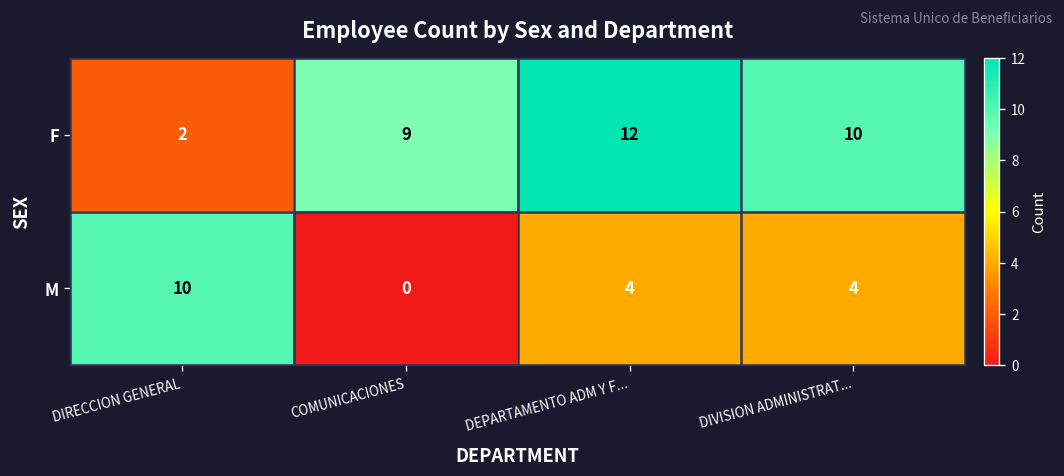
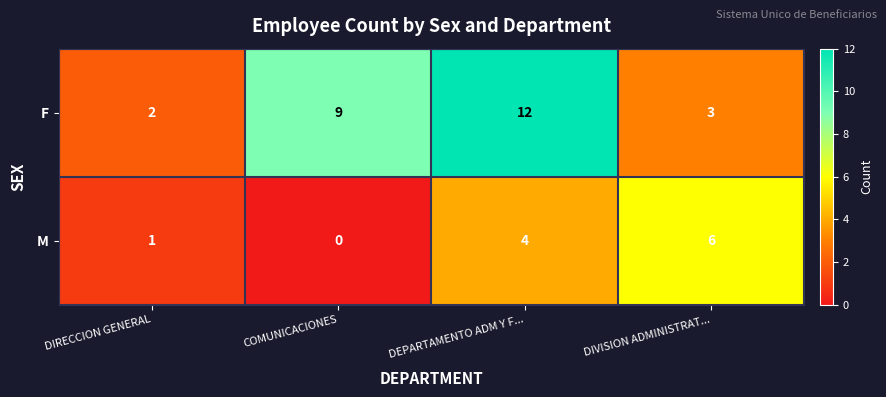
  {
    "F": {
      "DIRECCION GENERAL": 2,
      "COMUNICACIONES": 9,
      "DEPARTAMENTO ADM Y F...": 12,
-     "DIVISION ADMINISTRAT...": 10
+     "DIVISION ADMINISTRAT...": 3
    },
    "M": {
-     "DIRECCION GENERAL": 10,
+     "DIRECCION GENERAL": 1,
      "COMUNICACIONES": 0,
      "DEPARTAMENTO ADM Y F...": 4,
-     "DIVISION ADMINISTRAT...": 4
+     "DIVISION ADMINISTRAT...": 6
    }
  }
